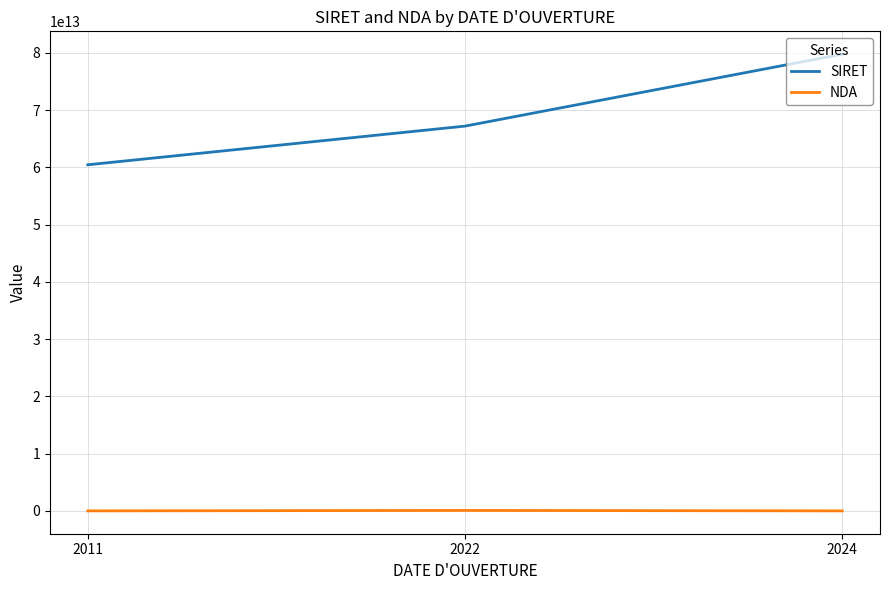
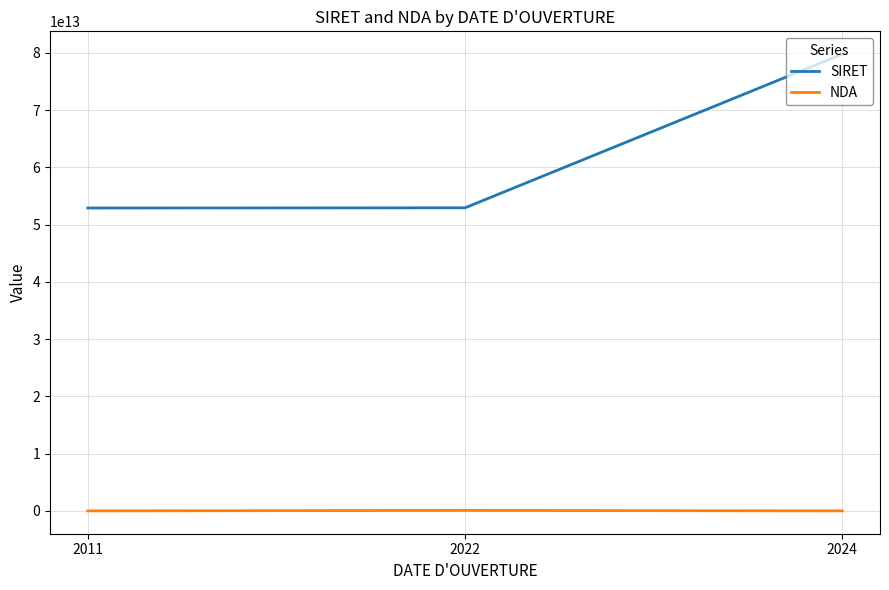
  {
    "SIRET": {
-     "2011": 60000000000000,
-     "2022": 67000000000000
+     "2011": 53000000000000,
+     "2022": 53000000000000
    },
    "NDA": {
      "2011": 0,
      "2022": 0,
      "2024": 0
    }
  }
